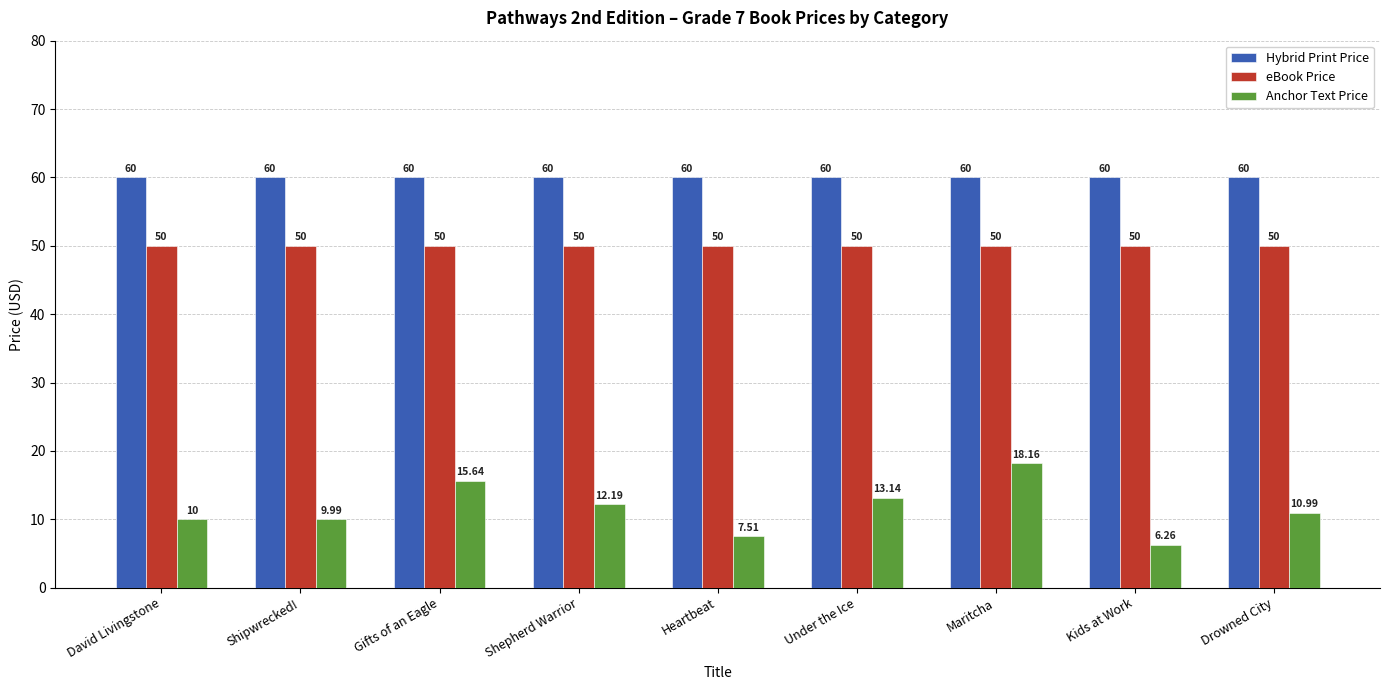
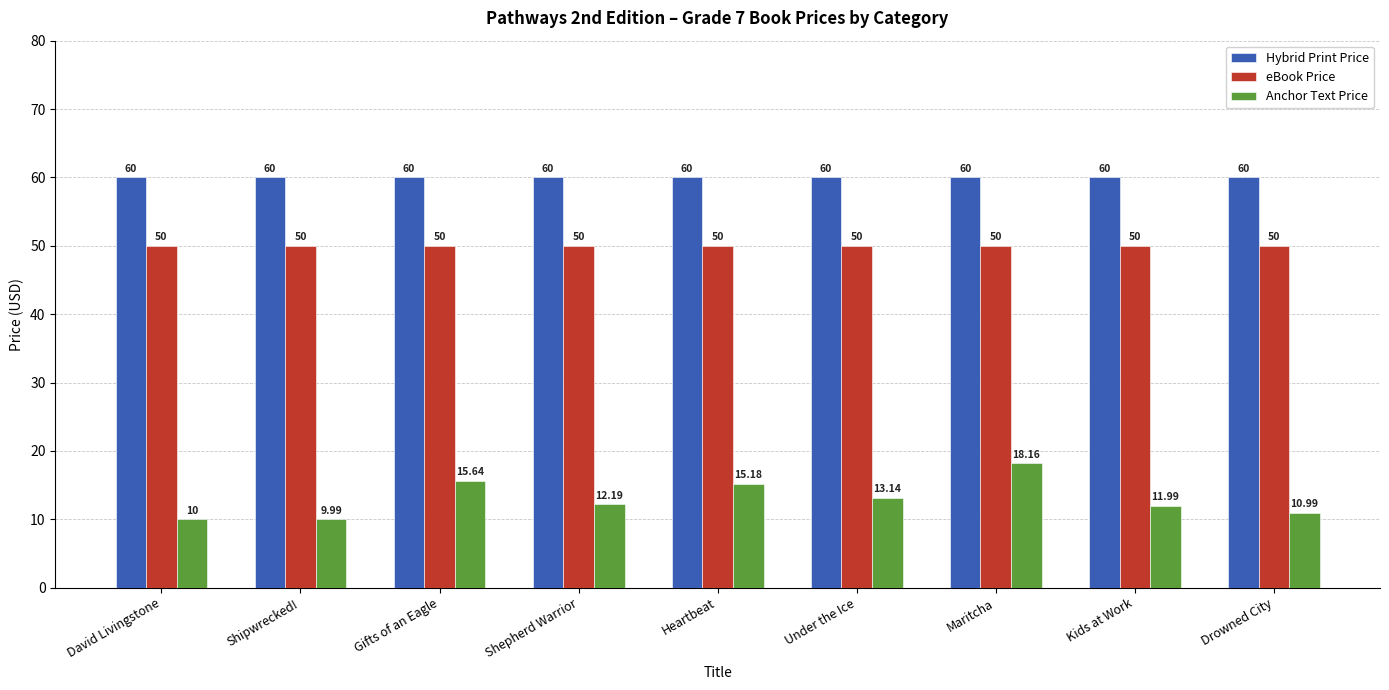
  {
    "Hybrid Print Price": {
      "David Livingstone": 60,
      "Shipwrecked!": 60,
      "Gifts of an Eagle": 60,
      "Shepherd Warrior": 60,
      "Heartbeat": 60,
      "Under the Ice": 60,
      "Maritcha": 60,
      "Kids at Work": 60,
      "Drowned City": 60
    },
    "eBook Price": {
      "David Livingstone": 50,
      "Shipwrecked!": 50,
      "Gifts of an Eagle": 50,
      "Shepherd Warrior": 50,
      "Heartbeat": 50,
      "Under the Ice": 50,
      "Maritcha": 50,
      "Kids at Work": 50,
      "Drowned City": 50
    },
    "Anchor Text Price": {
      "David Livingstone": 10,
      "Shipwrecked!": 9.99,
      "Gifts of an Eagle": 15.64,
      "Shepherd Warrior": 12.19,
-     "Heartbeat": 7.51,
+     "Heartbeat": 15.18,
      "Under the Ice": 13.14,
      "Maritcha": 18.16,
-     "Kids at Work": 6.26,
+     "Kids at Work": 11.99,
      "Drowned City": 10.99
    }
  }
